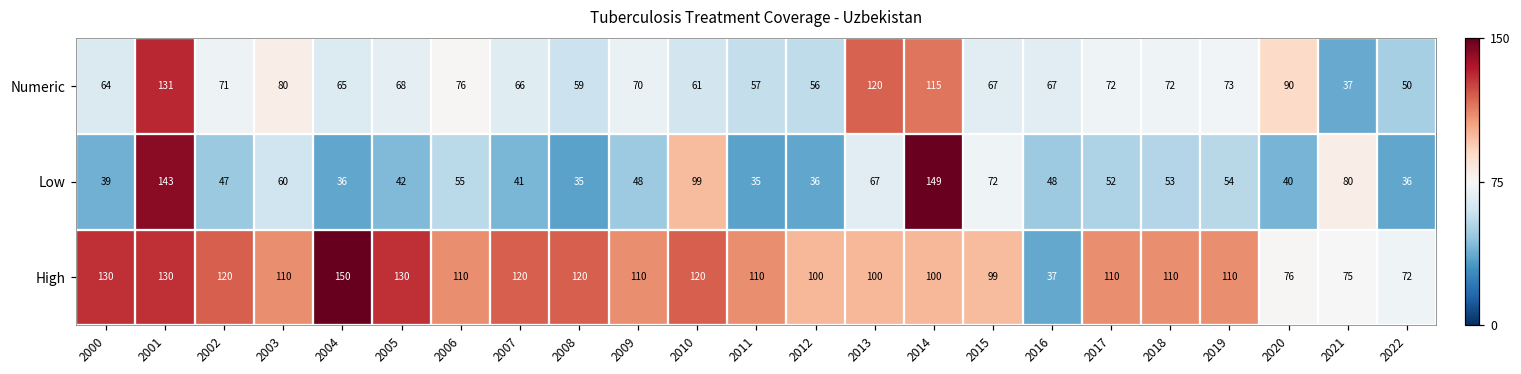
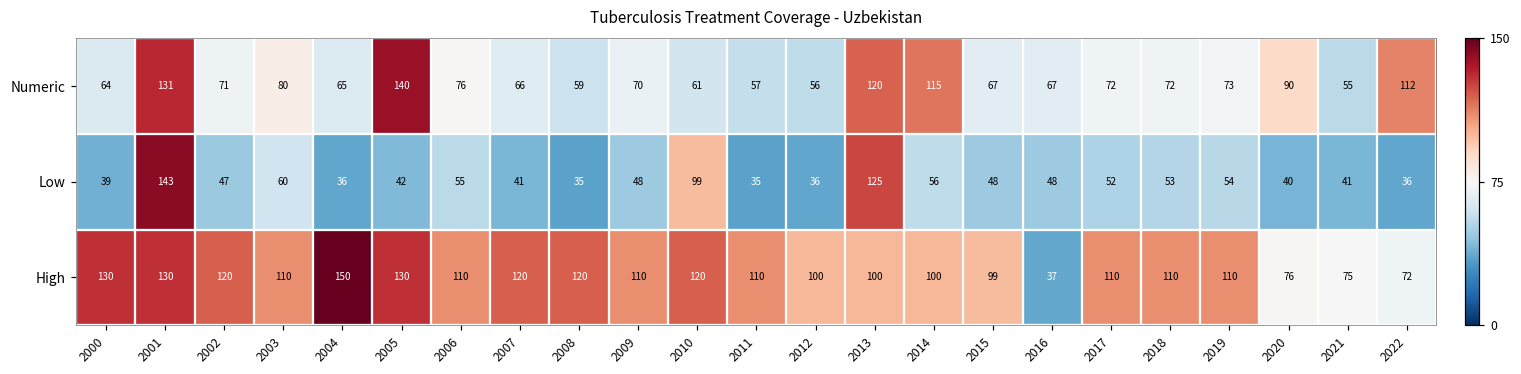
  {
    "Numeric": {
      "2000": 64,
      "2001": 131,
      "2002": 71,
      "2003": 80,
      "2004": 65,
-     "2005": 68,
+     "2005": 140,
      "2006": 76,
      "2007": 66,
      "2008": 59,
      "2009": 70,
      "2010": 61,
      "2011": 57,
      "2012": 56,
      "2013": 120,
      "2014": 115,
      "2015": 67,
      "2016": 67,
      "2017": 72,
      "2018": 72,
      "2019": 73,
      "2020": 90,
-     "2021": 37,
-     "2022": 50
+     "2021": 55,
+     "2022": 112
    },
    "Low": {
      "2000": 39,
      "2001": 143,
      "2002": 47,
      "2003": 60,
      "2004": 36,
      "2005": 42,
      "2006": 55,
      "2007": 41,
      "2008": 35,
      "2009": 48,
      "2010": 99,
      "2011": 35,
      "2012": 36,
-     "2013": 67,
-     "2014": 149,
-     "2015": 72,
+     "2013": 125,
+     "2014": 56,
+     "2015": 48,
      "2016": 48,
      "2017": 52,
      "2018": 53,
      "2019": 54,
      "2020": 40,
-     "2021": 80,
+     "2021": 41,
      "2022": 36
    },
    "High": {
      "2000": 130,
      "2001": 130,
      "2002": 120,
      "2003": 110,
      "2004": 150,
      "2005": 130,
      "2006": 110,
      "2007": 120,
      "2008": 120,
      "2009": 110,
      "2010": 120,
      "2011": 110,
      "2012": 100,
      "2013": 100,
      "2014": 100,
      "2015": 99,
      "2016": 37,
      "2017": 110,
      "2018": 110,
      "2019": 110,
      "2020": 76,
      "2021": 75,
      "2022": 72
    }
  }
